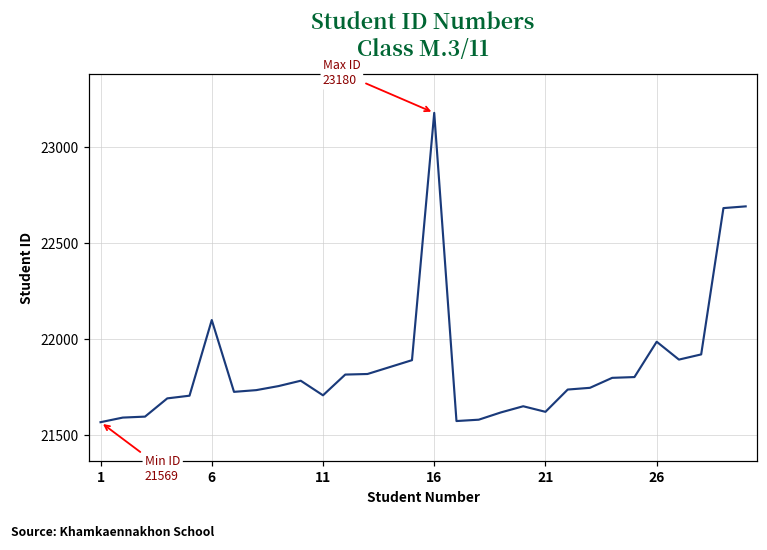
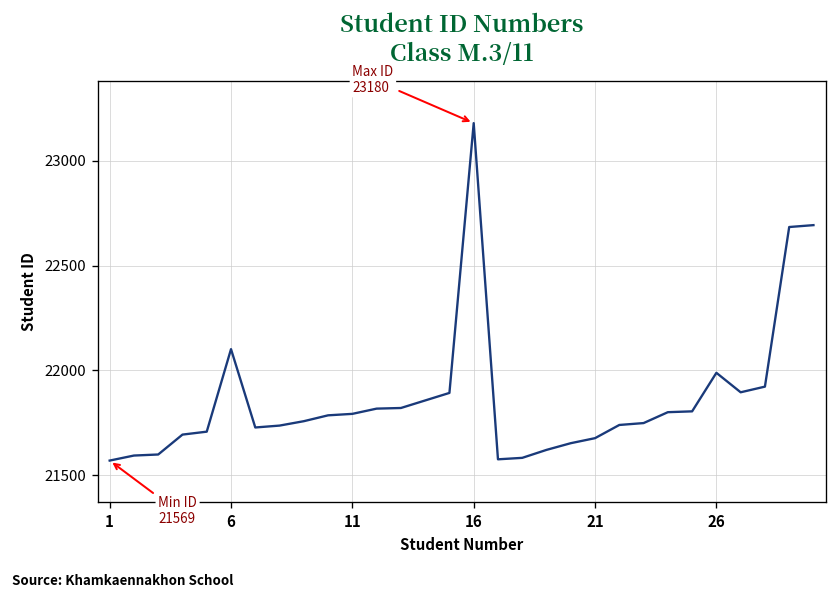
  {
    "6": 22100,
-   "11": 21710,
-   "21": 21620,
+   "11": 21790,
+   "21": 21680,
    "26": 21990
  }
